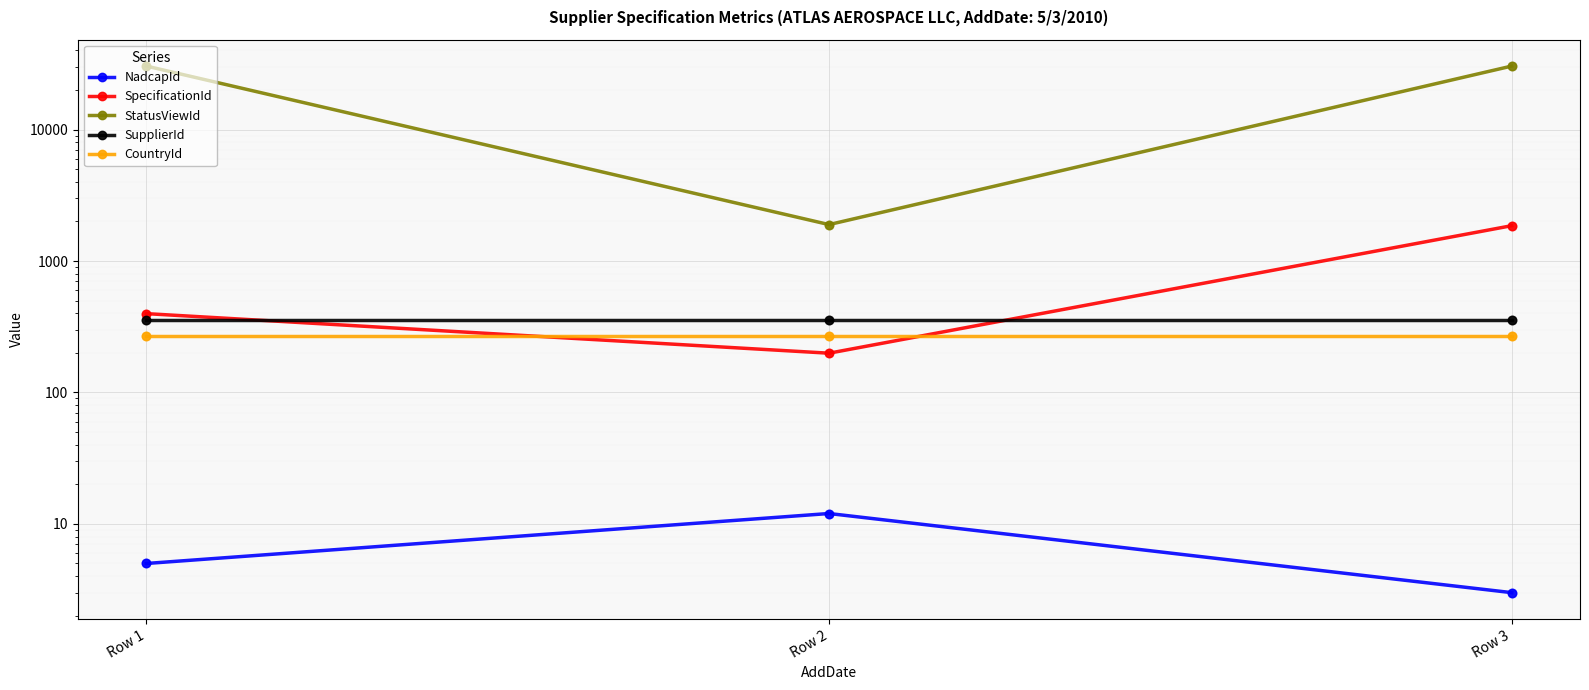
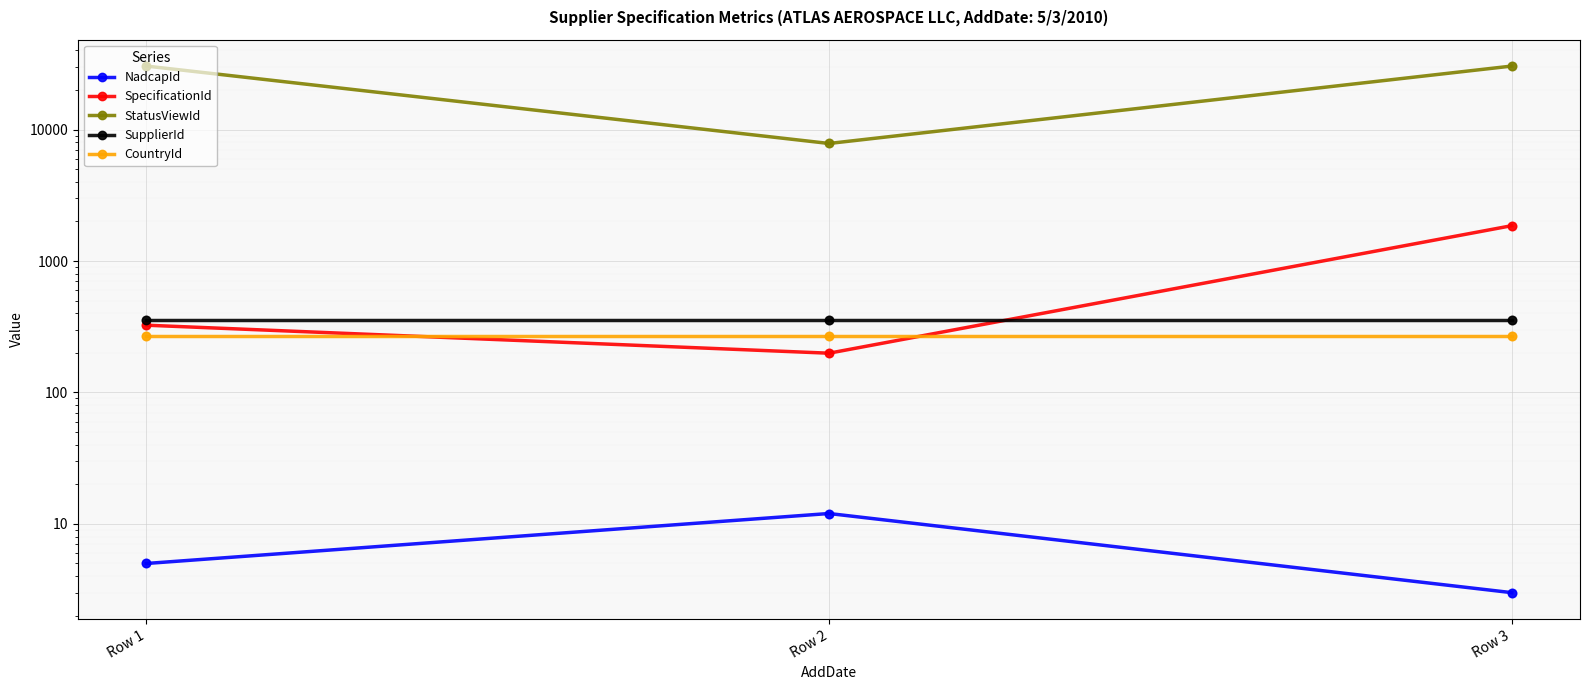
  {
    "NadcapId": {
      "Row 1": 5,
      "Row 2": 12,
      "Row 3": 3
    },
    "SpecificationId": {
-     "Row 1": 400,
+     "Row 1": 330,
      "Row 2": 200,
      "Row 3": 1900
    },
    "StatusViewId": {
-     "Row 2": 1900,
+     "Row 2": 8000,
      "Row 3": 30000
    },
    "SupplierId": {
      "Row 1": 360,
      "Row 2": 360,
      "Row 3": 360
    },
    "CountryId": {
      "Row 1": 270,
      "Row 2": 270,
      "Row 3": 270
    }
  }
